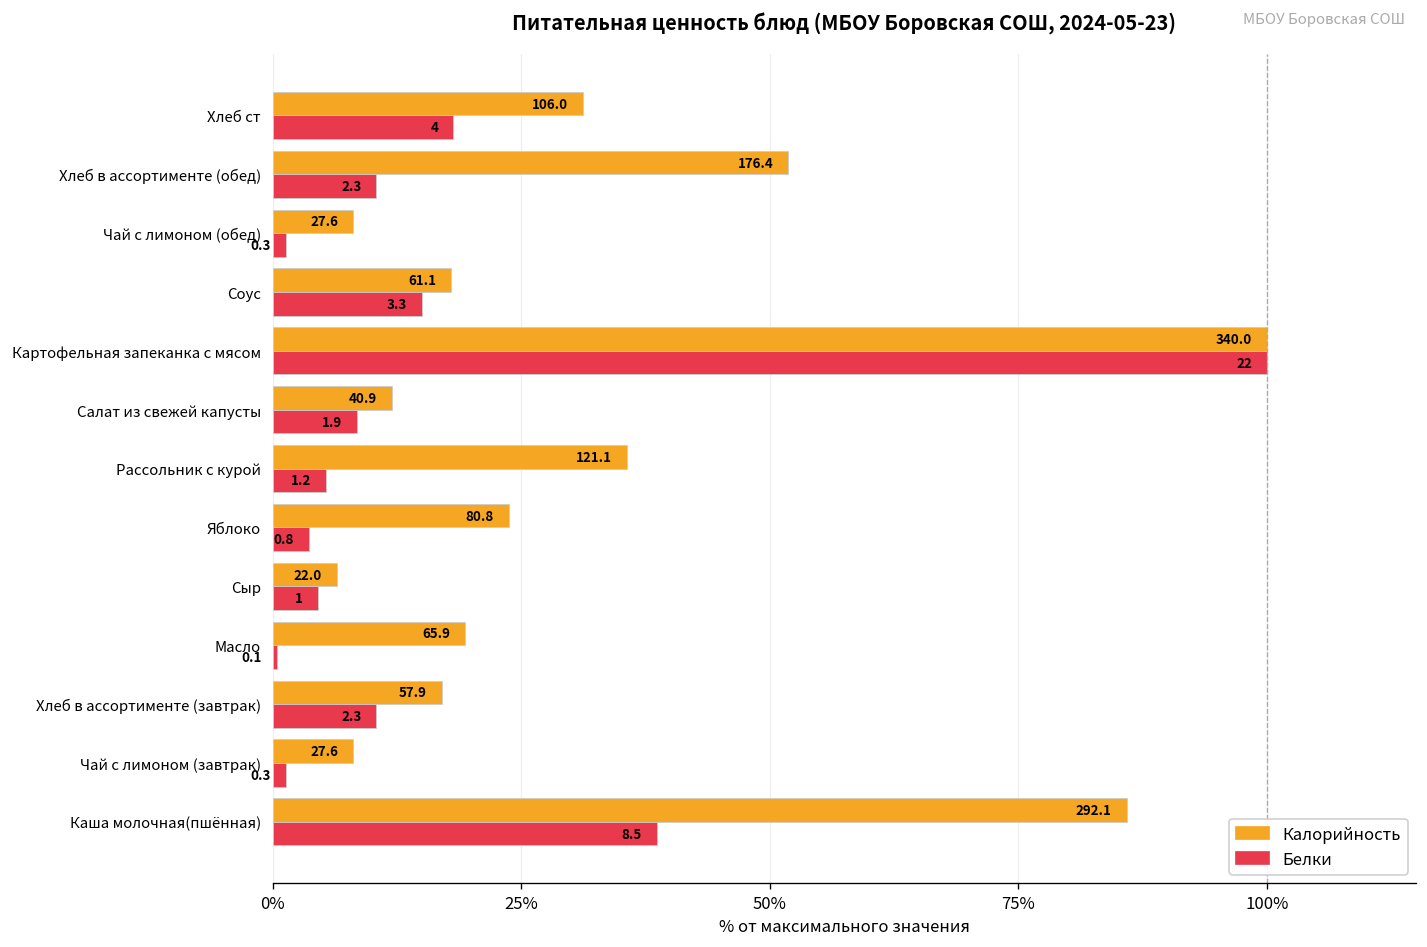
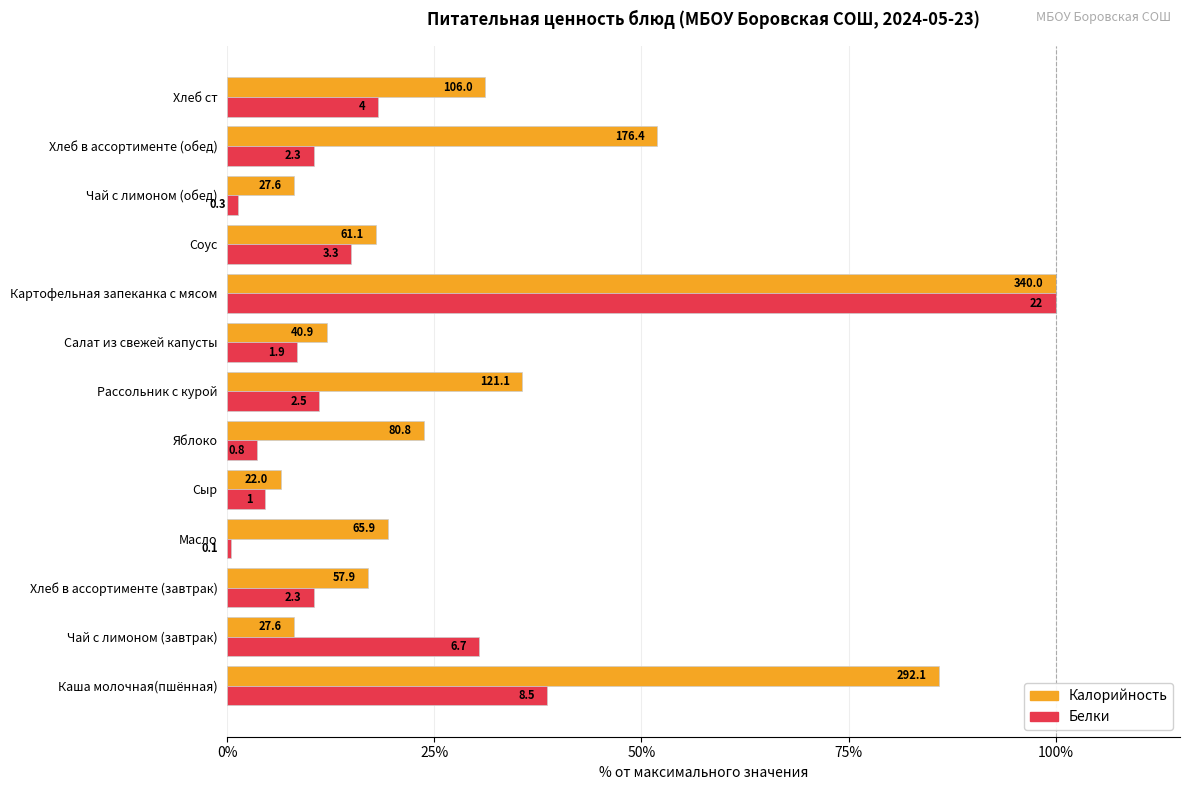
  {
    "Белки": {
-     "Рассольник с курой": 1.2,
-     "Чай с лимоном (завтрак)": 0.3
+     "Рассольник с курой": 2.5,
+     "Чай с лимоном (завтрак)": 6.7
    }
  }
